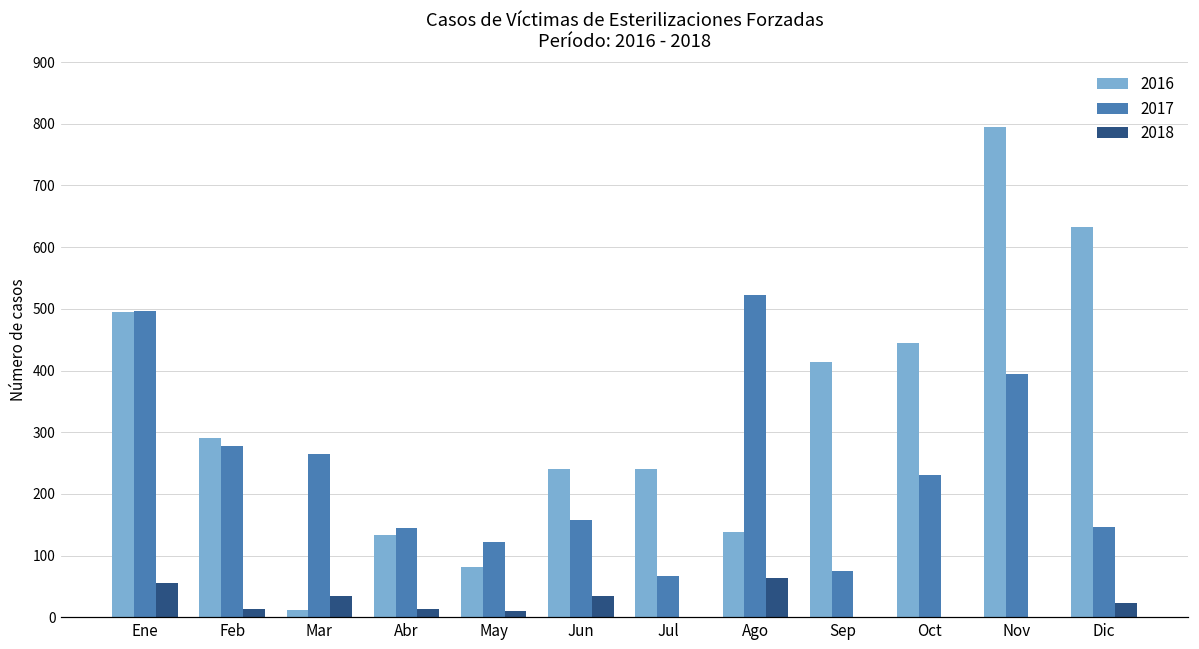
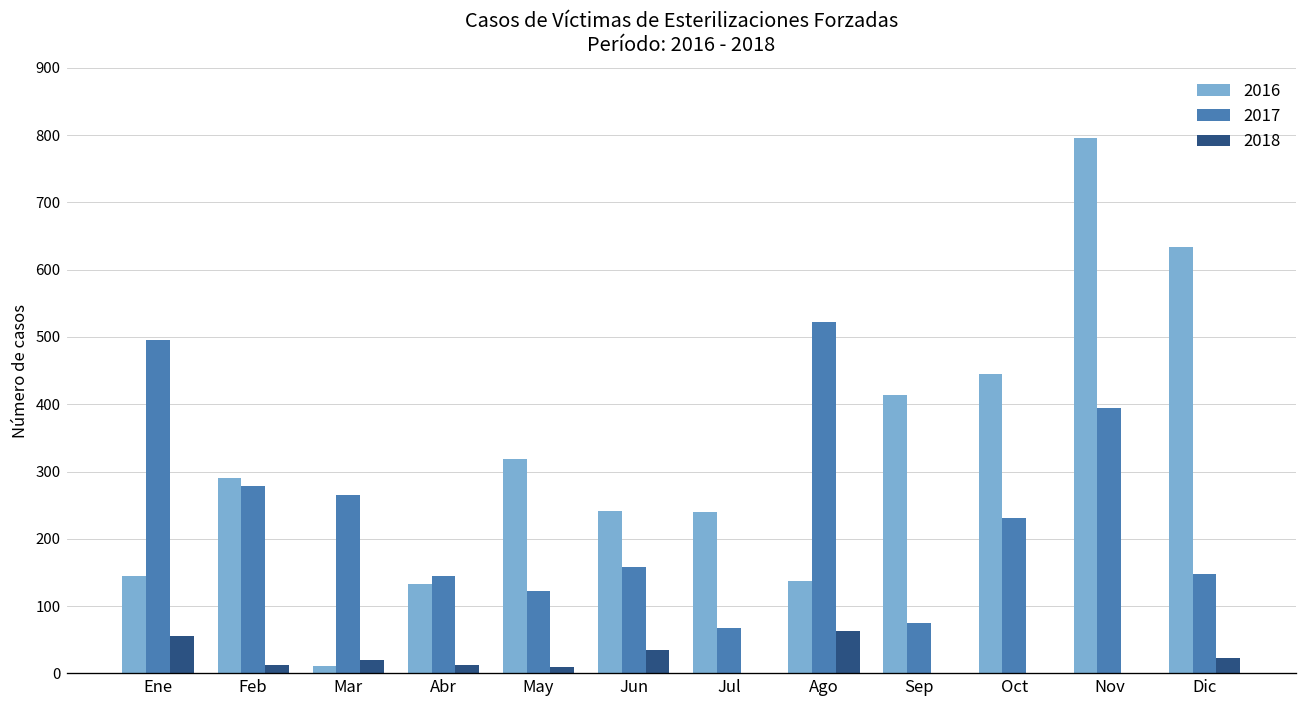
  {
    "2016": {
-     "Ene": 500,
+     "Ene": 140,
      "Feb": 290,
      "Mar": 10,
      "Abr": 130,
-     "May": 80,
+     "May": 320,
      "Jun": 240,
      "Jul": 240,
      "Ago": 140,
      "Sep": 410,
      "Oct": 450,
      "Nov": 800,
      "Dic": 630
    },
    "2017": {
      "Ene": 500,
      "Feb": 280,
      "Mar": 270,
      "Abr": 150,
      "May": 120,
      "Jun": 160,
      "Jul": 70,
      "Ago": 520,
      "Sep": 80,
      "Oct": 230,
      "Nov": 390,
      "Dic": 150
    },
    "2018": {
      "Ene": 60,
      "Feb": 10,
-     "Mar": 40,
+     "Mar": 20,
      "Abr": 10,
      "May": 10,
      "Jun": 40,
      "Ago": 60,
      "Sep": 0,
      "Nov": 0,
      "Dic": 20
    }
  }
